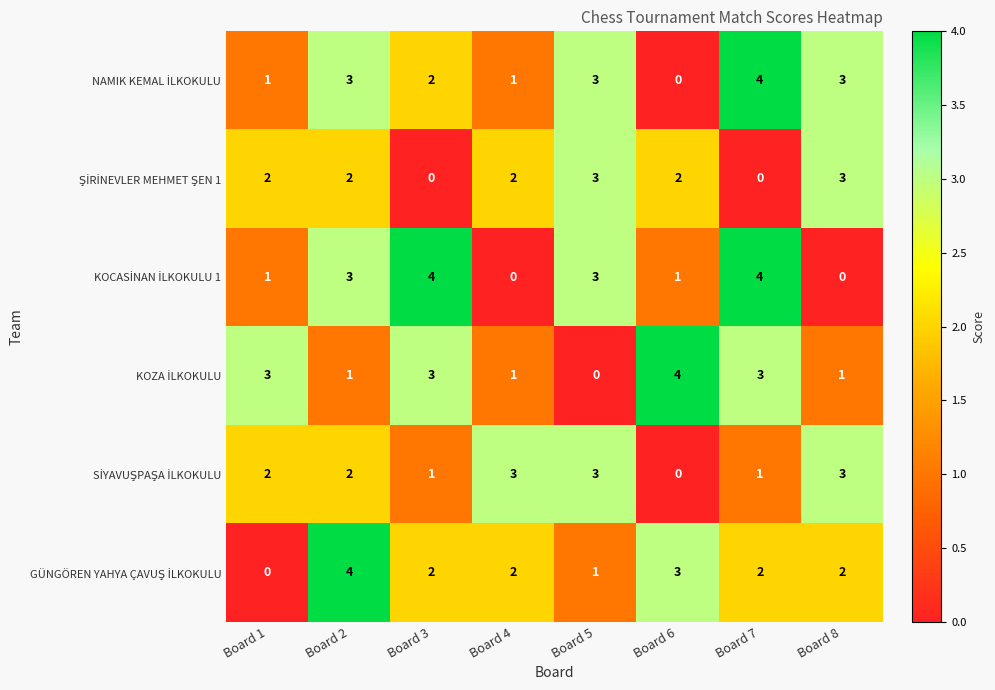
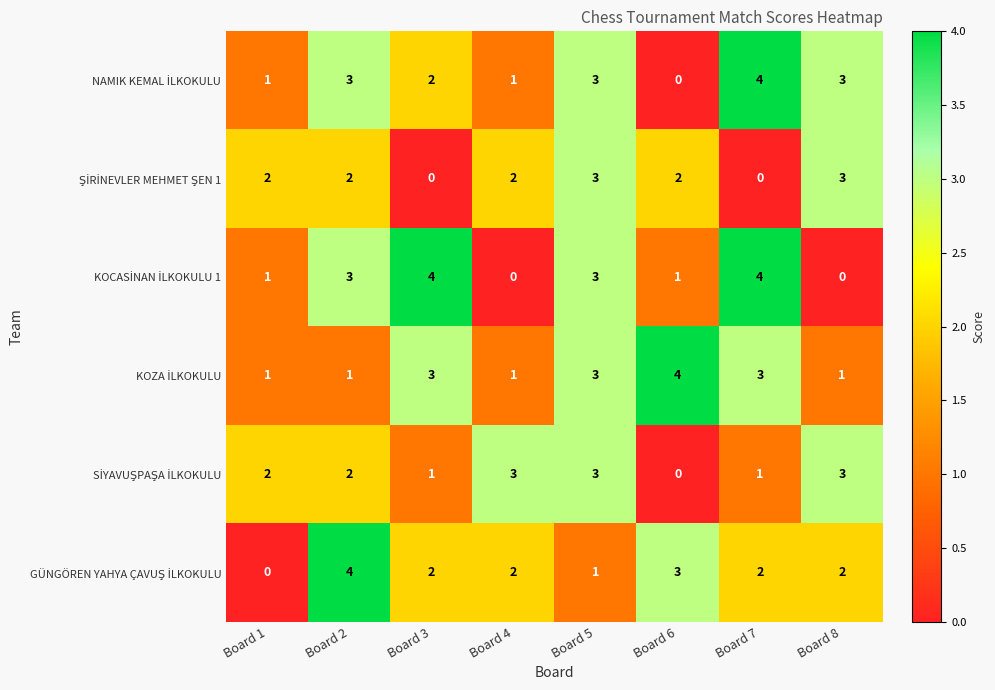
  {
    "NAMIK KEMAL İLKOKULU": {
      "Board 1": 1,
      "Board 2": 3,
      "Board 3": 2,
      "Board 4": 1,
      "Board 5": 3,
      "Board 6": 0,
      "Board 7": 4,
      "Board 8": 3
    },
    "ŞİRİNEVLER MEHMET ŞEN 1": {
      "Board 1": 2,
      "Board 2": 2,
      "Board 3": 0,
      "Board 4": 2,
      "Board 5": 3,
      "Board 6": 2,
      "Board 7": 0,
      "Board 8": 3
    },
    "KOCASİNAN İLKOKULU 1": {
      "Board 1": 1,
      "Board 2": 3,
      "Board 3": 4,
      "Board 4": 0,
      "Board 5": 3,
      "Board 6": 1,
      "Board 7": 4,
      "Board 8": 0
    },
    "KOZA İLKOKULU": {
-     "Board 1": 3,
+     "Board 1": 1,
      "Board 2": 1,
      "Board 3": 3,
      "Board 4": 1,
-     "Board 5": 0,
+     "Board 5": 3,
      "Board 6": 4,
      "Board 7": 3,
      "Board 8": 1
    },
    "SİYAVUŞPAŞA İLKOKULU": {
      "Board 1": 2,
      "Board 2": 2,
      "Board 3": 1,
      "Board 4": 3,
      "Board 5": 3,
      "Board 6": 0,
      "Board 7": 1,
      "Board 8": 3
    },
    "GÜNGÖREN YAHYA ÇAVUŞ İLKOKULU": {
      "Board 1": 0,
      "Board 2": 4,
      "Board 3": 2,
      "Board 4": 2,
      "Board 5": 1,
      "Board 6": 3,
      "Board 7": 2,
      "Board 8": 2
    }
  }
